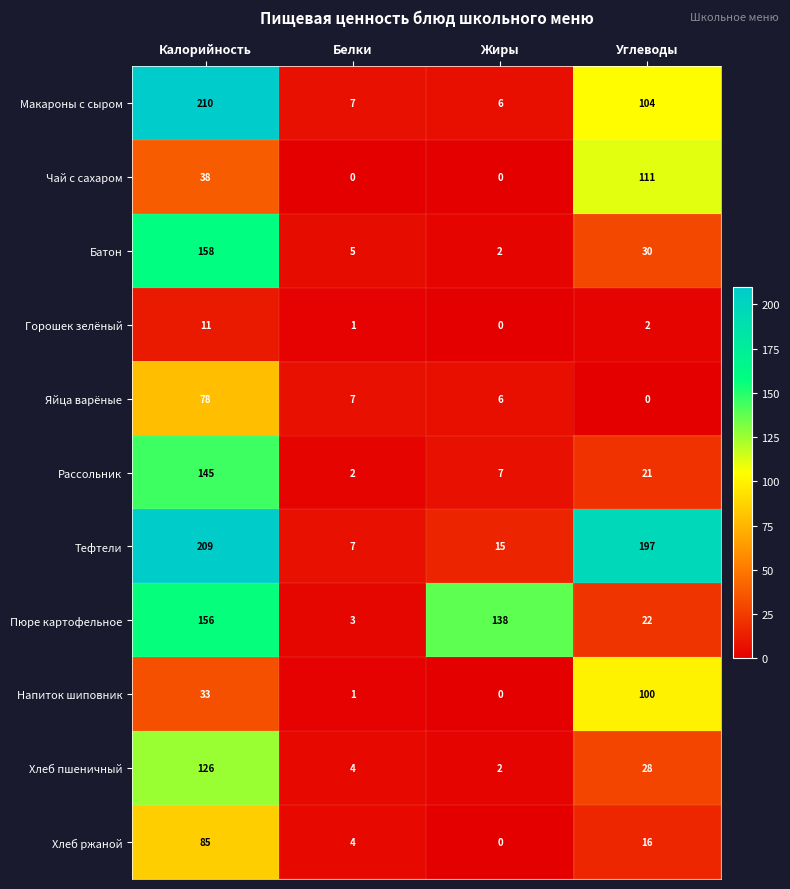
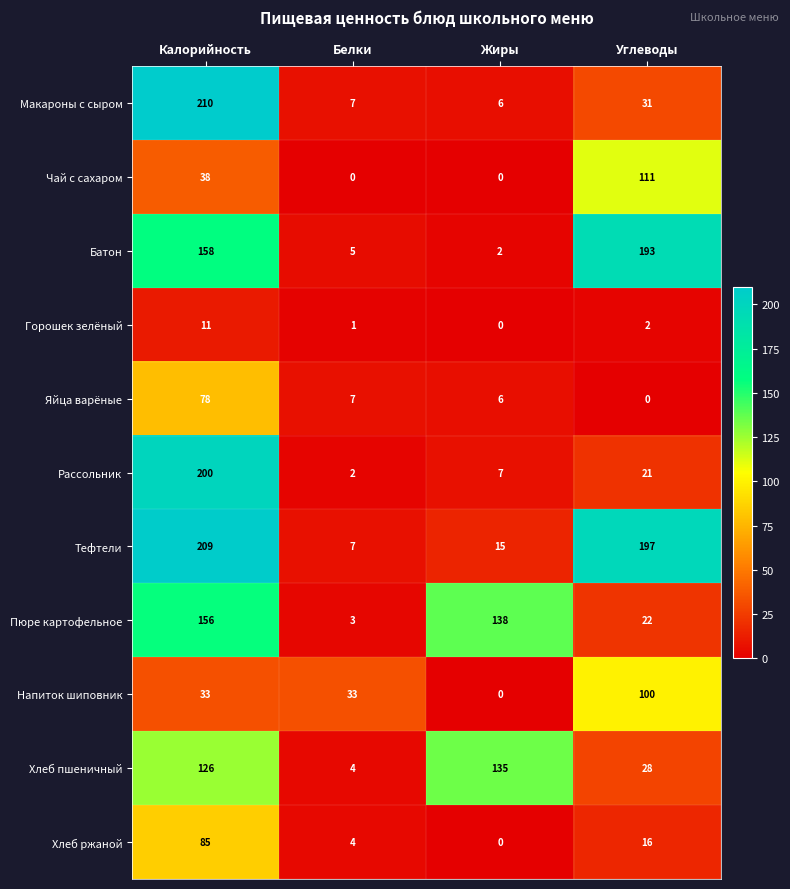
  {
    "Макароны с сыром": {
      "Калорийность": 210,
      "Белки": 7,
      "Жиры": 6,
-     "Углеводы": 104
+     "Углеводы": 31
    },
    "Чай с сахаром": {
      "Калорийность": 38,
      "Белки": 0,
      "Жиры": 0,
      "Углеводы": 111
    },
    "Батон": {
      "Калорийность": 158,
      "Белки": 5,
      "Жиры": 2,
-     "Углеводы": 30
+     "Углеводы": 193
    },
    "Горошек зелёный": {
      "Калорийность": 11,
      "Белки": 1,
      "Жиры": 0,
      "Углеводы": 2
    },
    "Яйца варёные": {
      "Калорийность": 78,
      "Белки": 7,
      "Жиры": 6,
      "Углеводы": 0
    },
    "Рассольник": {
-     "Калорийность": 145,
+     "Калорийность": 200,
      "Белки": 2,
      "Жиры": 7,
      "Углеводы": 21
    },
    "Тефтели": {
      "Калорийность": 209,
      "Белки": 7,
      "Жиры": 15,
      "Углеводы": 197
    },
    "Пюре картофельное": {
      "Калорийность": 156,
      "Белки": 3,
      "Жиры": 138,
      "Углеводы": 22
    },
    "Напиток шиповник": {
      "Калорийность": 33,
-     "Белки": 1,
+     "Белки": 33,
      "Жиры": 0,
      "Углеводы": 100
    },
    "Хлеб пшеничный": {
      "Калорийность": 126,
      "Белки": 4,
-     "Жиры": 2,
+     "Жиры": 135,
      "Углеводы": 28
    },
    "Хлеб ржаной": {
      "Калорийность": 85,
      "Белки": 4,
      "Жиры": 0,
      "Углеводы": 16
    }
  }
